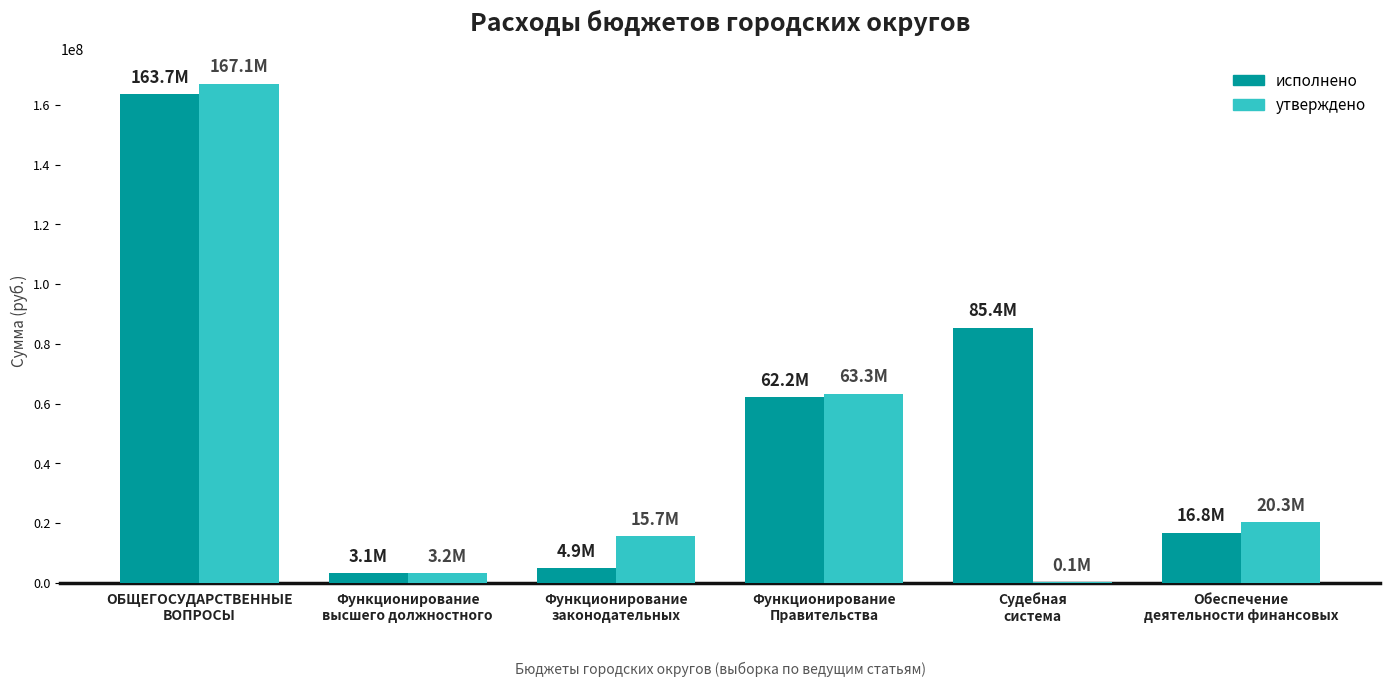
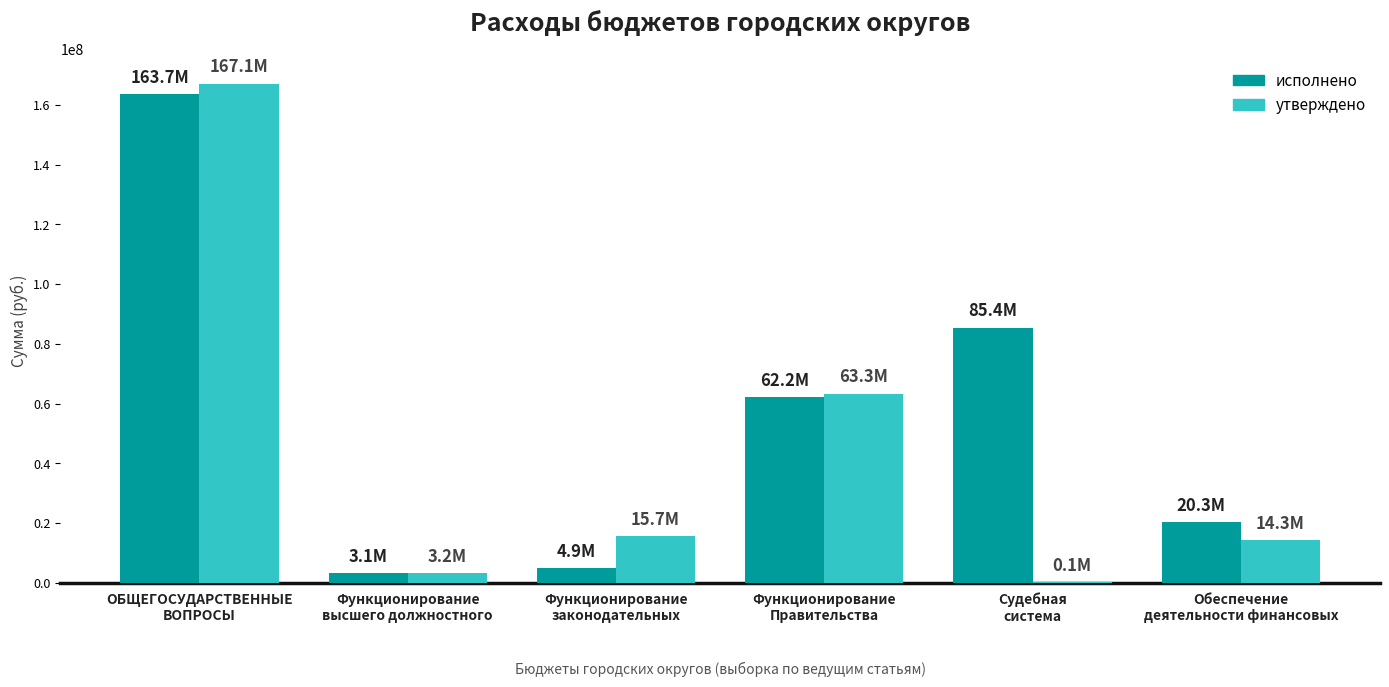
  {
    "исполнено": {
      "ОБЩЕГОСУДАРСТВЕННЫЕ ВОПРОСЫ": "163.7M",
      "Функционирование высшего должностного": "3.1M",
      "Функционирование законодательных": "4.9M",
      "Функционирование Правительства": "62.2M",
      "Судебная система": "85.4M",
-     "Обеспечение деятельности финансовых": "16.8M"
+     "Обеспечение деятельности финансовых": "20.3M"
    },
    "утверждено": {
      "ОБЩЕГОСУДАРСТВЕННЫЕ ВОПРОСЫ": "167.1M",
      "Функционирование высшего должностного": "3.2M",
      "Функционирование законодательных": "15.7M",
      "Функционирование Правительства": "63.3M",
      "Судебная система": "0.1M",
-     "Обеспечение деятельности финансовых": "20.3M"
+     "Обеспечение деятельности финансовых": "14.3M"
    }
  }
